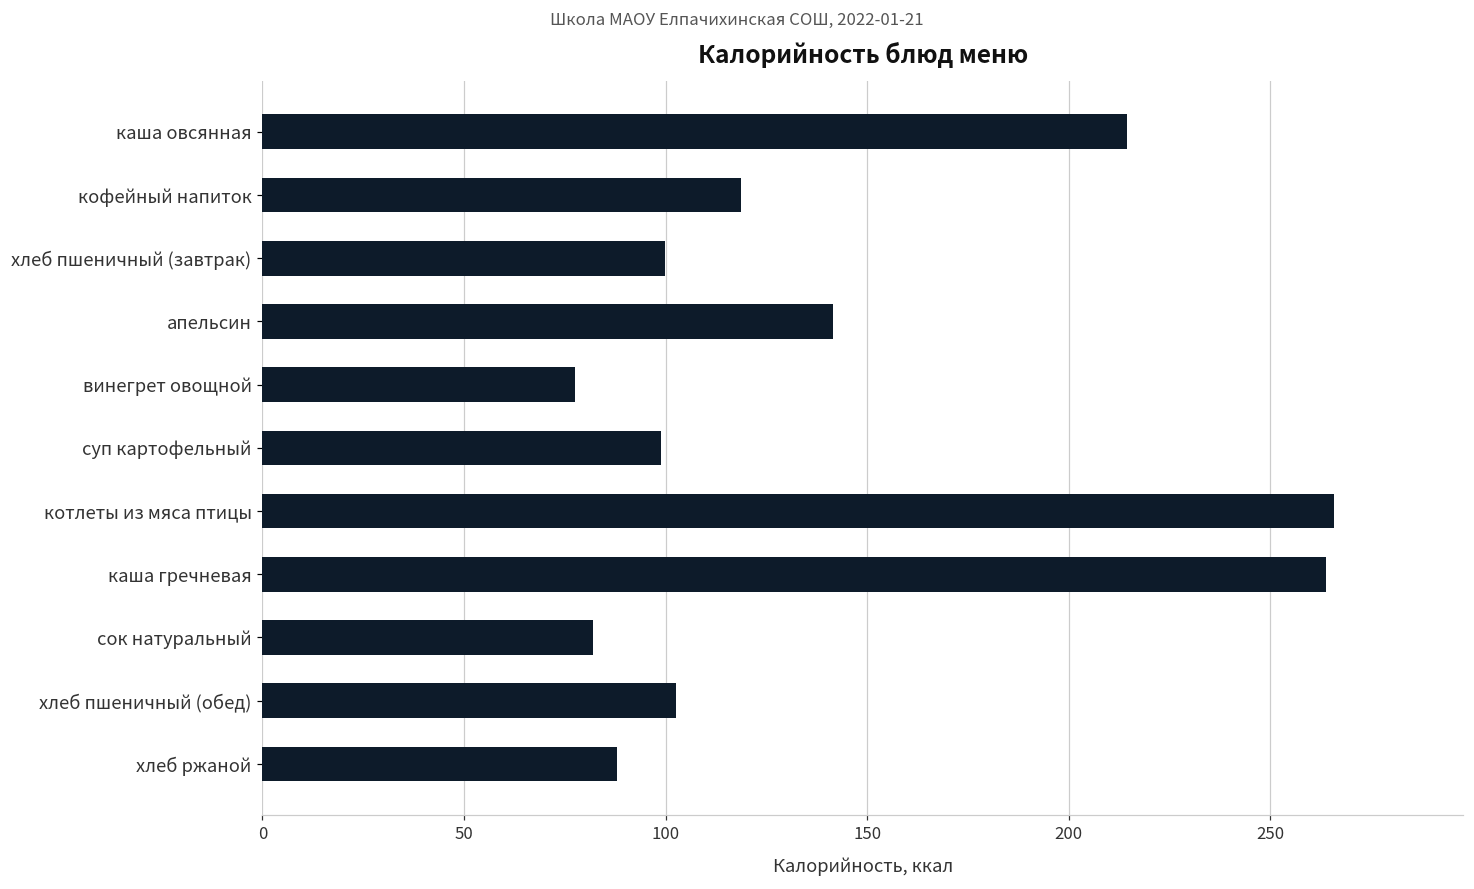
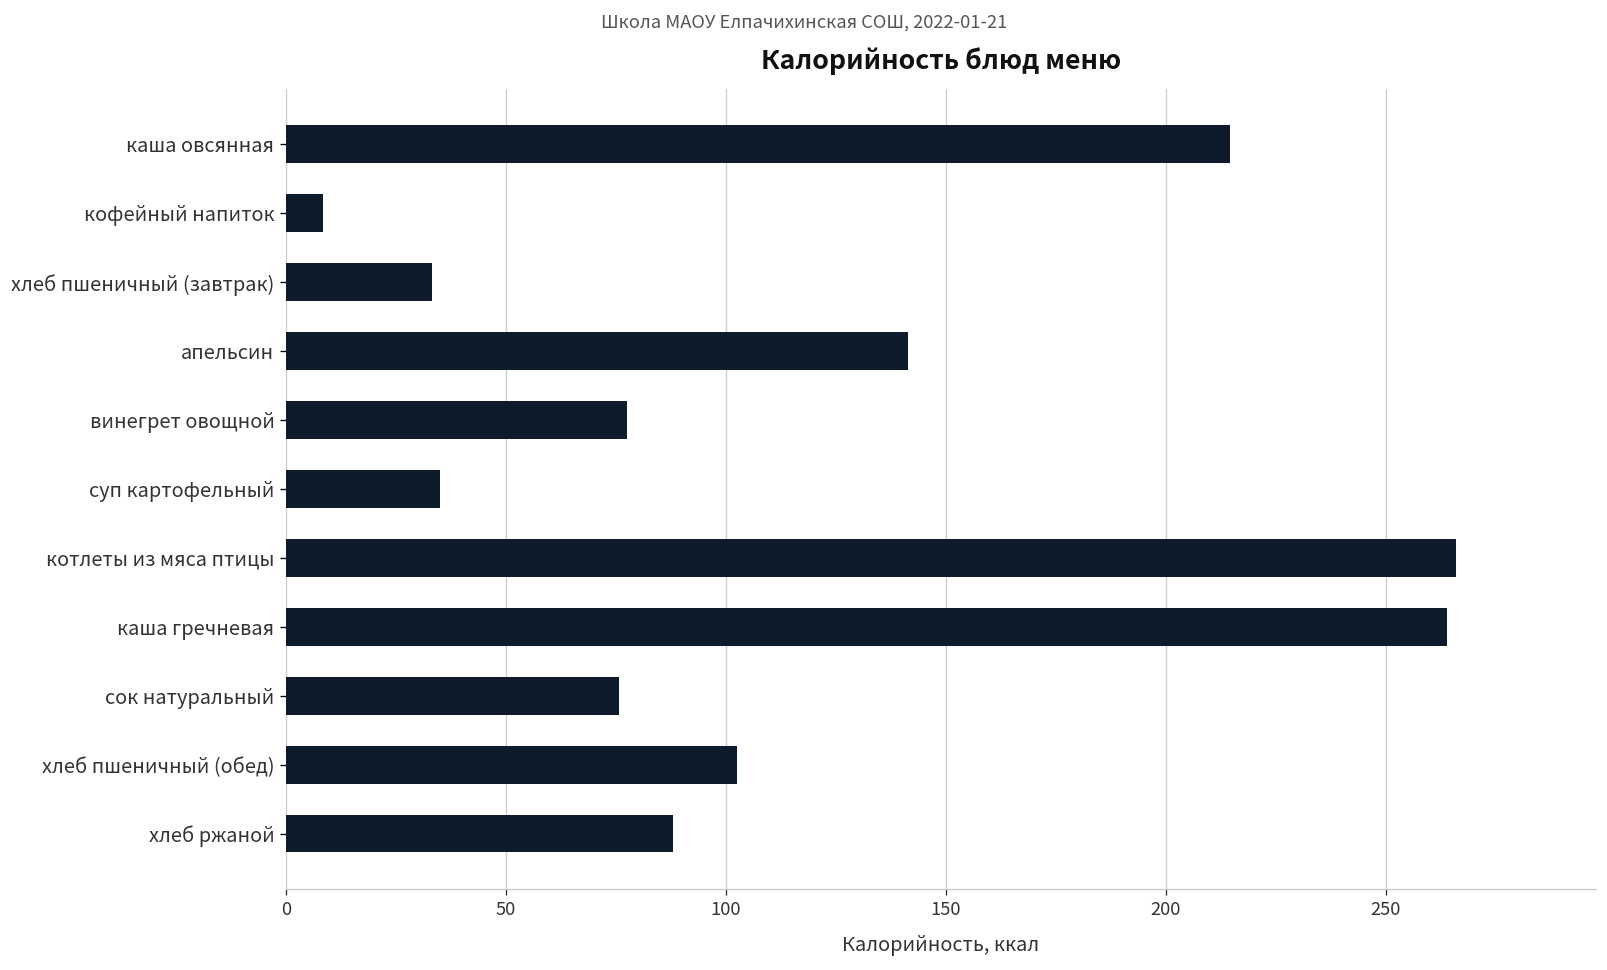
  {
    "каша овсянная": 214,
-   "кофейный напиток": 119,
-   "хлеб пшеничный (завтрак)": 100,
+   "кофейный напиток": 8,
+   "хлеб пшеничный (завтрак)": 33,
    "апельсин": 141,
    "винегрет овощной": 78,
-   "суп картофельный": 99,
+   "суп картофельный": 35,
    "котлеты из мяса птицы": 266,
    "каша гречневая": 264,
-   "сок натуральный": 82,
+   "сок натуральный": 76,
    "хлеб пшеничный (обед)": 103,
    "хлеб ржаной": 88
  }
